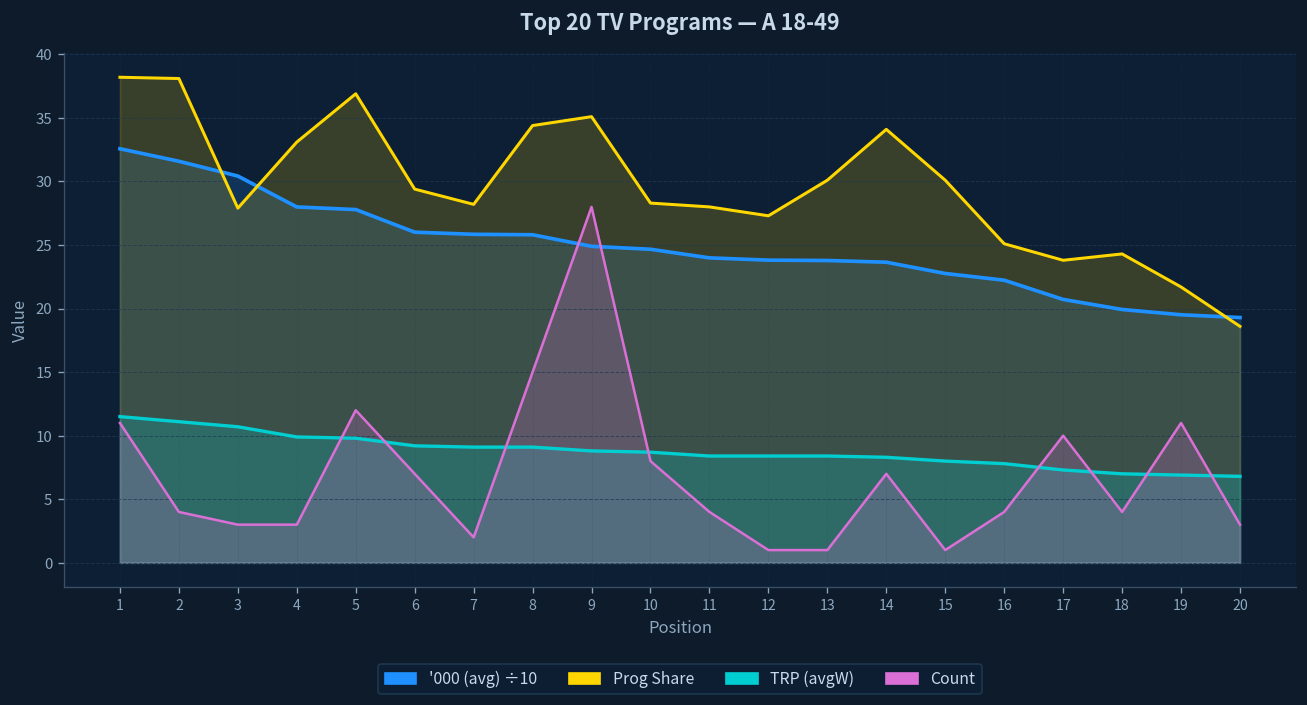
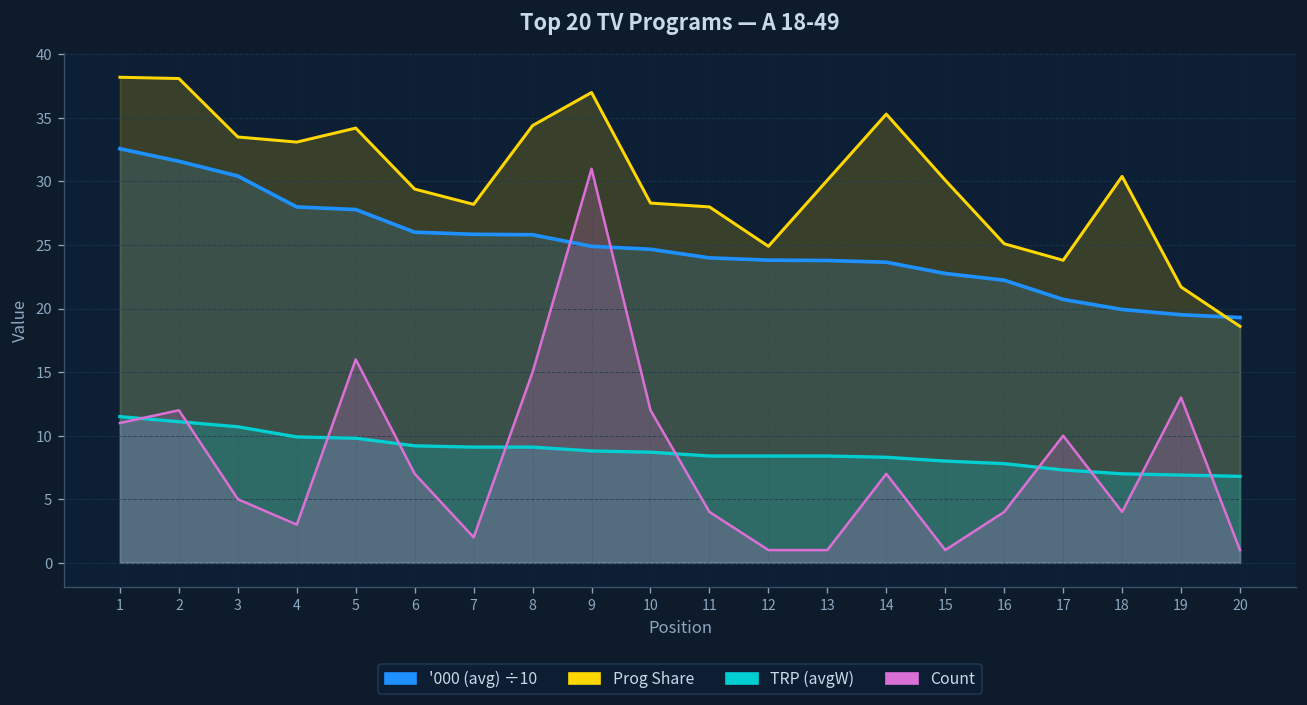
  {
    "Prog Share": {
      "1": 38.2,
      "2": 38.1,
-     "3": 27.9,
+     "3": 33.5,
      "4": 33.1,
-     "5": 36.9,
+     "5": 34.2,
      "6": 29.4,
      "7": 28.2,
      "8": 34.4,
-     "9": 35.1,
+     "9": 37.0,
      "10": 28.3,
      "11": 28.0,
-     "12": 27.3,
+     "12": 24.9,
      "13": 30.1,
-     "14": 34.1,
+     "14": 35.3,
      "15": 30.1,
      "16": 25.1,
      "17": 23.8,
-     "18": 24.3,
+     "18": 30.4,
      "19": 21.7,
      "20": 18.6
    },
    "Count": {
      "1": 11,
-     "2": 4,
-     "3": 3,
+     "2": 12,
+     "3": 5,
      "4": 3,
-     "5": 12,
+     "5": 16,
      "6": 7,
      "7": 2,
      "8": 15,
-     "9": 28,
-     "10": 8,
+     "9": 31,
+     "10": 12,
      "11": 4,
      "12": 1,
      "13": 1,
      "14": 7,
      "15": 1,
      "16": 4,
      "17": 10,
      "18": 4,
-     "19": 11,
-     "20": 3
+     "19": 13,
+     "20": 1
    }
  }
